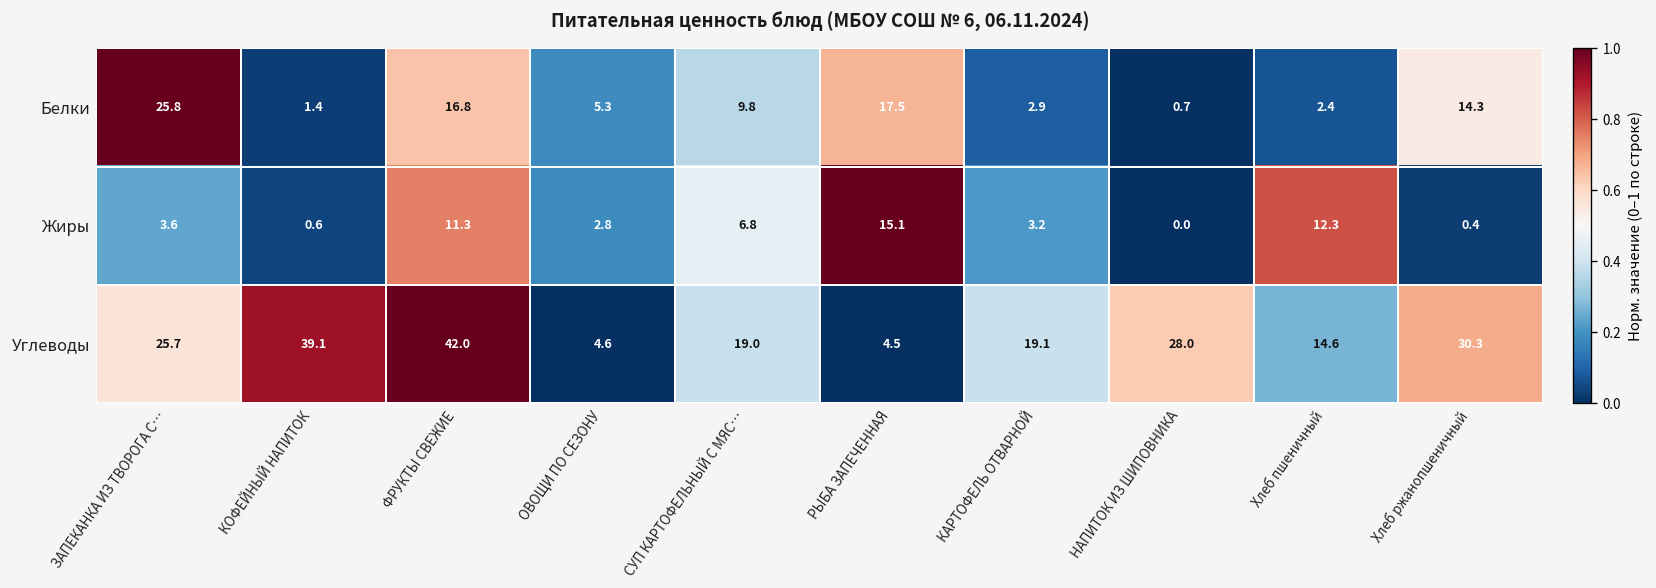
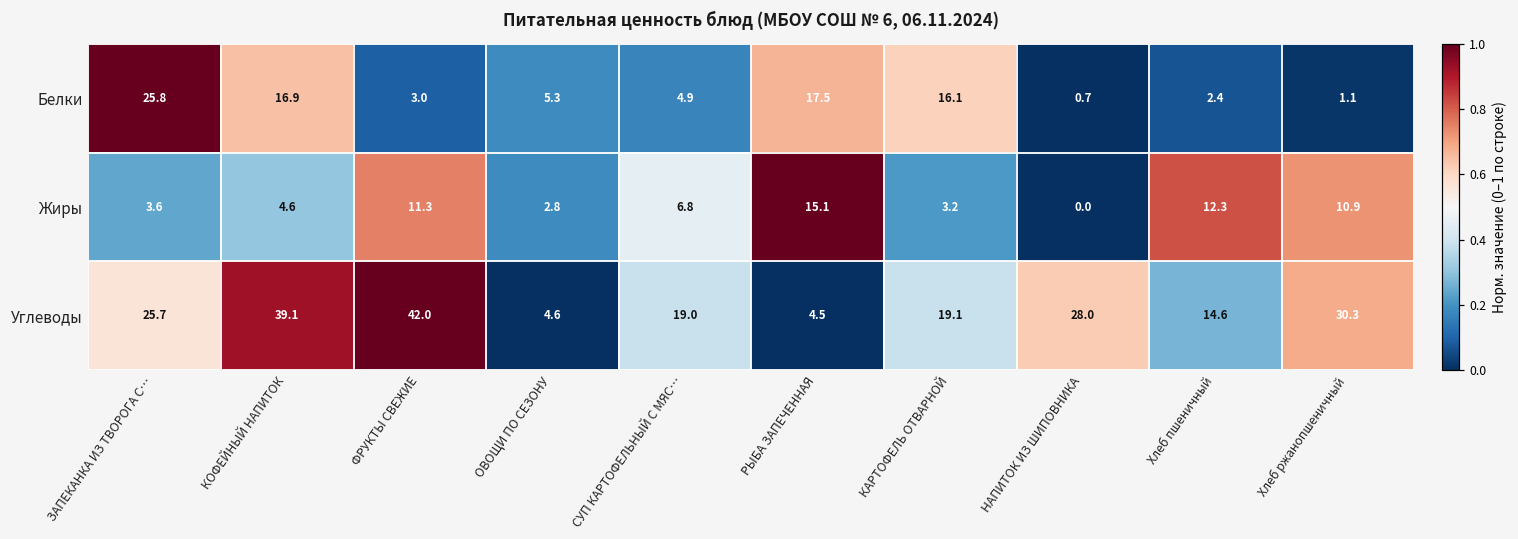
  {
    "Белки": {
      "ЗАПЕКАНКА ИЗ ТВОРОГА С…": 25.8,
-     "КОФЕЙНЫЙ НАПИТОК": 1.4,
-     "ФРУКТЫ СВЕЖИЕ": 16.8,
+     "КОФЕЙНЫЙ НАПИТОК": 16.9,
+     "ФРУКТЫ СВЕЖИЕ": 3.0,
      "ОВОЩИ ПО СЕЗОНУ": 5.3,
-     "СУП КАРТОФЕЛЬНЫЙ С МЯС…": 9.8,
+     "СУП КАРТОФЕЛЬНЫЙ С МЯС…": 4.9,
      "РЫБА ЗАПЕЧЕННАЯ": 17.5,
-     "КАРТОФЕЛЬ ОТВАРНОЙ": 2.9,
+     "КАРТОФЕЛЬ ОТВАРНОЙ": 16.1,
      "НАПИТОК ИЗ ШИПОВНИКА": 0.7,
      "Хлеб пшеничный": 2.4,
-     "Хлеб ржанопшеничный": 14.3
+     "Хлеб ржанопшеничный": 1.1
    },
    "Жиры": {
      "ЗАПЕКАНКА ИЗ ТВОРОГА С…": 3.6,
-     "КОФЕЙНЫЙ НАПИТОК": 0.6,
+     "КОФЕЙНЫЙ НАПИТОК": 4.6,
      "ФРУКТЫ СВЕЖИЕ": 11.3,
      "ОВОЩИ ПО СЕЗОНУ": 2.8,
      "СУП КАРТОФЕЛЬНЫЙ С МЯС…": 6.8,
      "РЫБА ЗАПЕЧЕННАЯ": 15.1,
      "КАРТОФЕЛЬ ОТВАРНОЙ": 3.2,
      "НАПИТОК ИЗ ШИПОВНИКА": 0.0,
      "Хлеб пшеничный": 12.3,
-     "Хлеб ржанопшеничный": 0.4
+     "Хлеб ржанопшеничный": 10.9
    },
    "Углеводы": {
      "ЗАПЕКАНКА ИЗ ТВОРОГА С…": 25.7,
      "КОФЕЙНЫЙ НАПИТОК": 39.1,
      "ФРУКТЫ СВЕЖИЕ": 42.0,
      "ОВОЩИ ПО СЕЗОНУ": 4.6,
      "СУП КАРТОФЕЛЬНЫЙ С МЯС…": 19.0,
      "РЫБА ЗАПЕЧЕННАЯ": 4.5,
      "КАРТОФЕЛЬ ОТВАРНОЙ": 19.1,
      "НАПИТОК ИЗ ШИПОВНИКА": 28.0,
      "Хлеб пшеничный": 14.6,
      "Хлеб ржанопшеничный": 30.3
    }
  }
